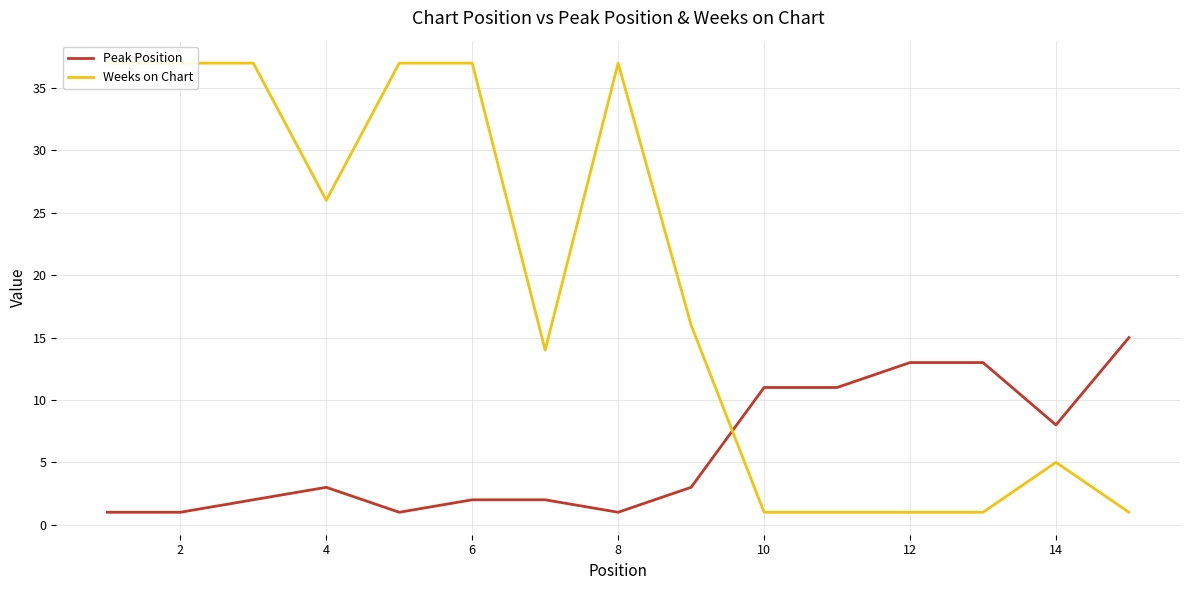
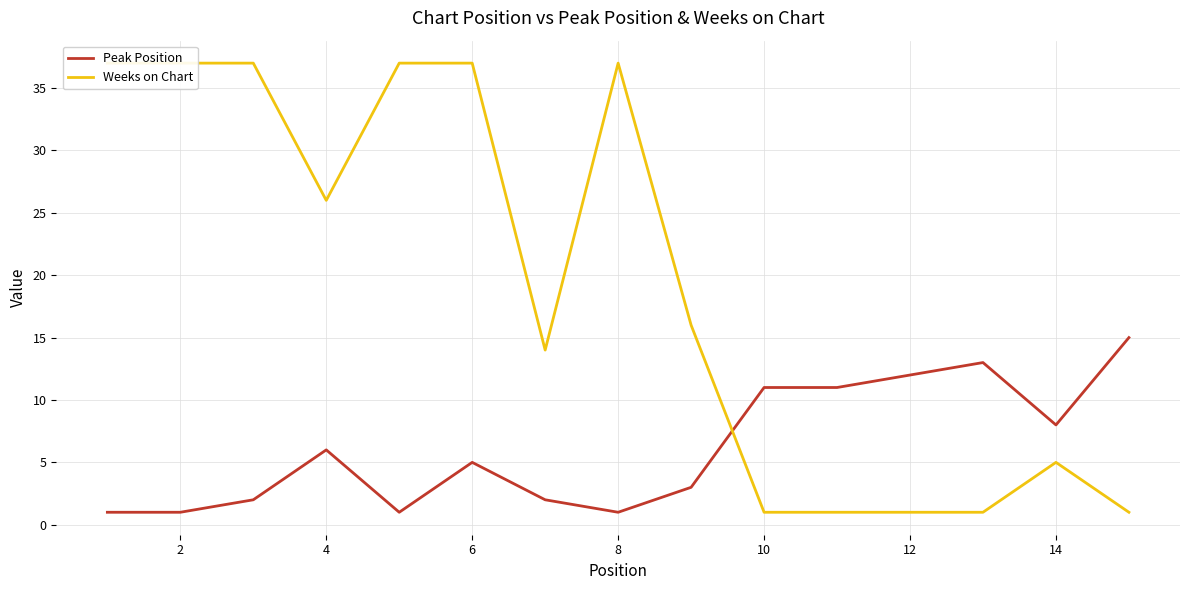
  {
    "Peak Position": {
      "2": 1,
-     "4": 3,
-     "6": 2,
+     "4": 6,
+     "6": 5,
      "8": 1,
      "10": 11,
-     "12": 13,
+     "12": 12,
      "14": 8
    },
    "Weeks on Chart": {
      "4": 26,
      "6": 37,
      "8": 37,
      "10": 1,
      "12": 1,
      "14": 5
    }
  }
